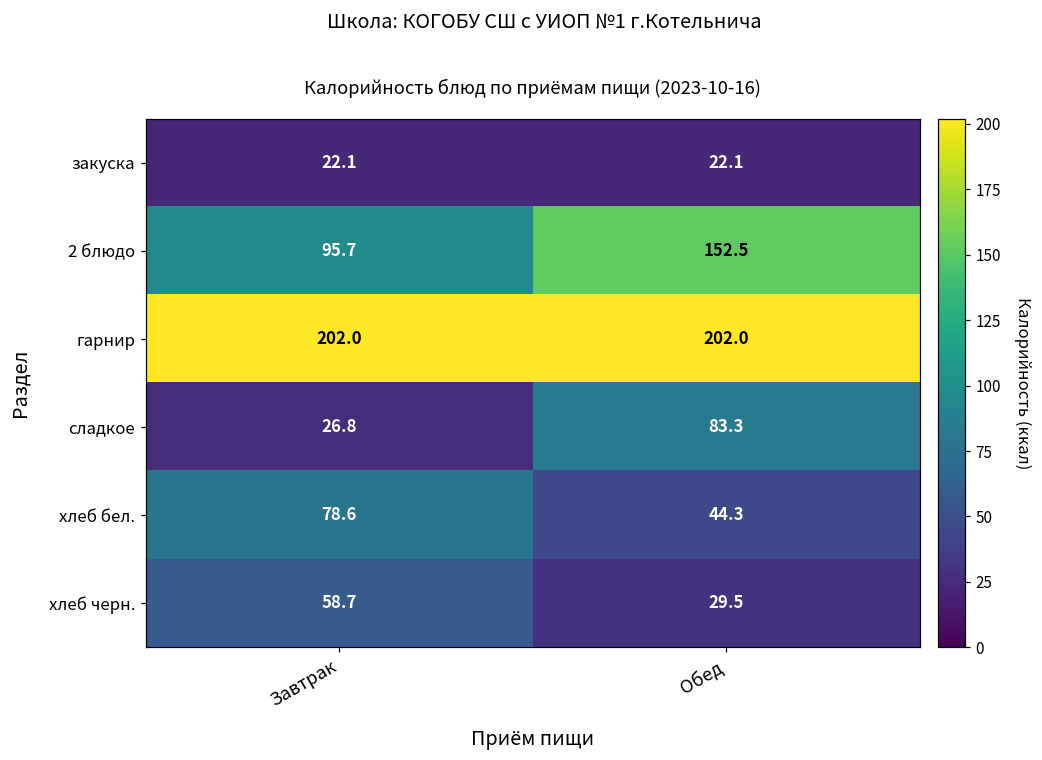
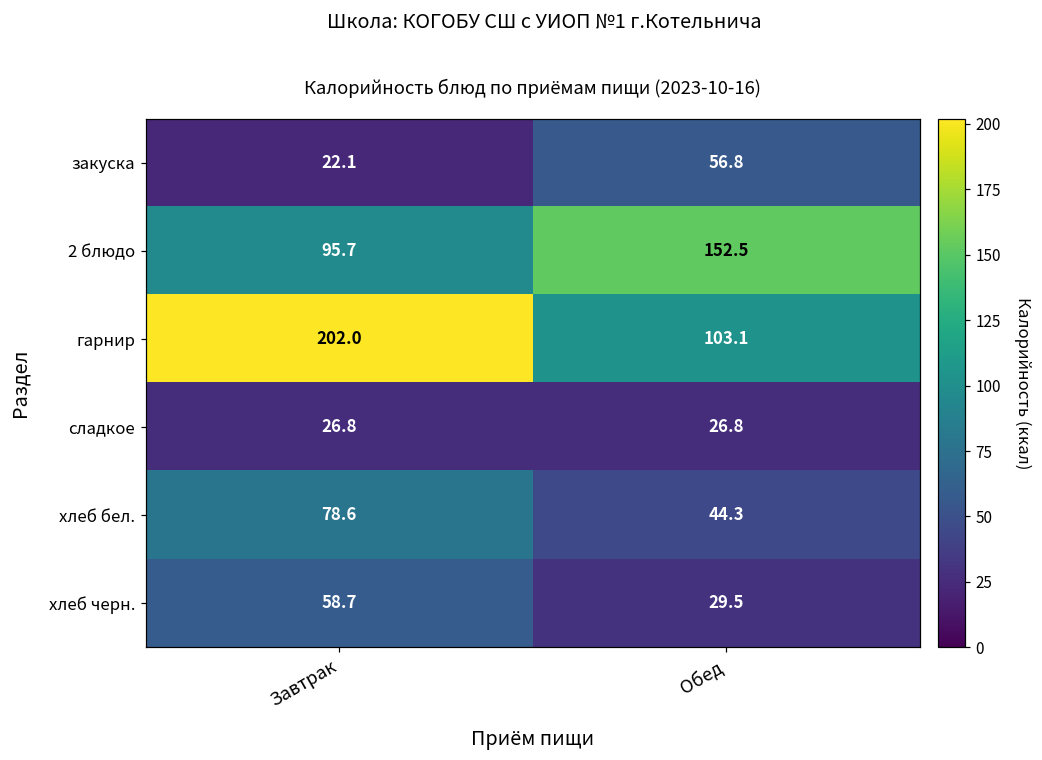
  {
    "закуска": {
      "Завтрак": 22.1,
-     "Обед": 22.1
+     "Обед": 56.8
    },
    "2 блюдо": {
      "Завтрак": 95.7,
      "Обед": 152.5
    },
    "гарнир": {
      "Завтрак": 202.0,
-     "Обед": 202.0
+     "Обед": 103.1
    },
    "сладкое": {
      "Завтрак": 26.8,
-     "Обед": 83.3
+     "Обед": 26.8
    },
    "хлеб бел.": {
      "Завтрак": 78.6,
      "Обед": 44.3
    },
    "хлеб черн.": {
      "Завтрак": 58.7,
      "Обед": 29.5
    }
  }
